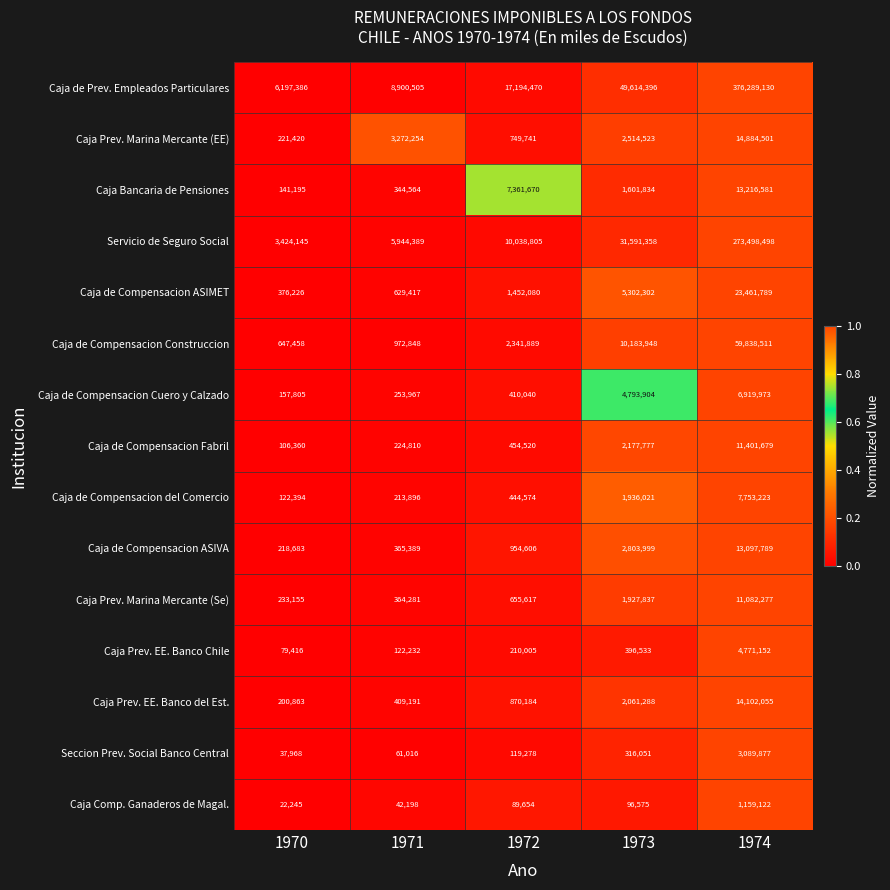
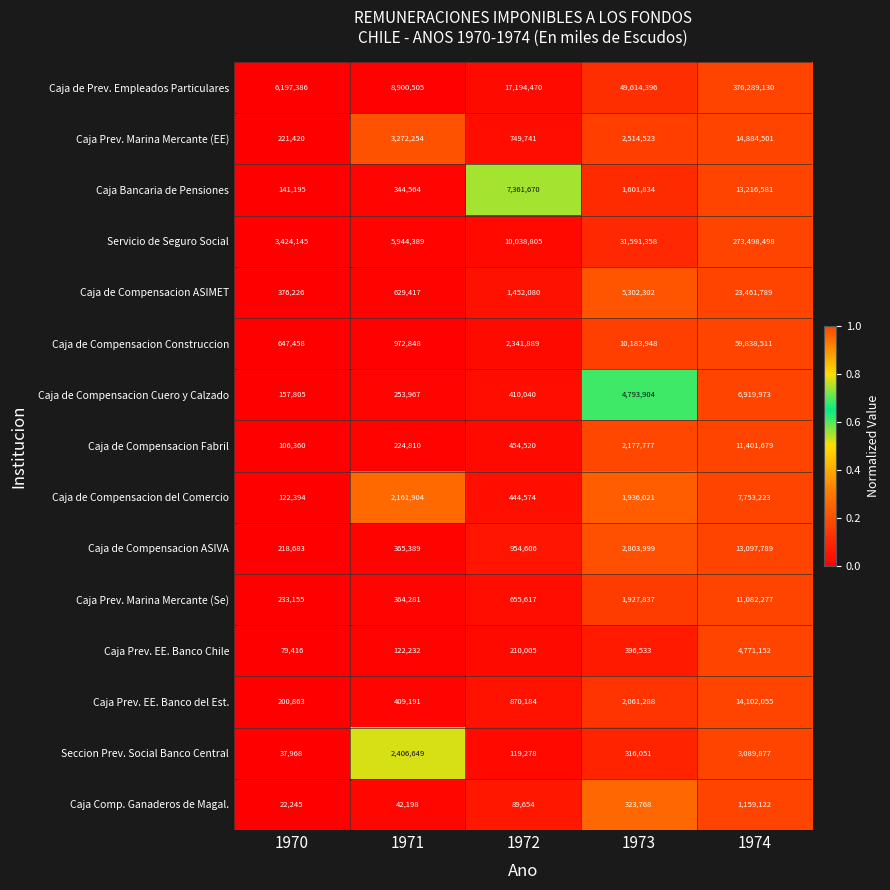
  {
    "Caja de Prev. Empleados Particulares": {
      "1970": "6,197,386",
      "1971": "8,900,505",
      "1972": "17,194,470",
      "1973": "49,614,396",
      "1974": "376,289,130"
    },
    "Caja Prev. Marina Mercante (EE)": {
      "1970": "221,420",
      "1971": "3,272,254",
      "1972": "749,741",
      "1973": "2,514,523",
      "1974": "14,884,501"
    },
    "Caja Bancaria de Pensiones": {
      "1970": "141,195",
      "1971": "344,564",
      "1972": "7,361,670",
      "1973": "1,601,834",
      "1974": "13,216,581"
    },
    "Servicio de Seguro Social": {
      "1970": "3,424,145",
      "1971": "5,944,389",
      "1972": "10,038,805",
      "1973": "31,591,358",
      "1974": "273,498,498"
    },
    "Caja de Compensacion ASIMET": {
      "1970": "376,226",
      "1971": "629,417",
      "1972": "1,452,080",
      "1973": "5,302,302",
      "1974": "23,461,789"
    },
    "Caja de Compensacion Construccion": {
      "1970": "647,458",
      "1971": "972,848",
      "1972": "2,341,889",
      "1973": "10,183,948",
      "1974": "59,838,511"
    },
    "Caja de Compensacion Cuero y Calzado": {
      "1970": "157,805",
      "1971": "253,967",
      "1972": "410,040",
      "1973": "4,793,904",
      "1974": "6,919,973"
    },
    "Caja de Compensacion Fabril": {
      "1970": "106,360",
      "1971": "224,810",
      "1972": "454,520",
      "1973": "2,177,777",
      "1974": "11,401,679"
    },
    "Caja de Compensacion del Comercio": {
      "1970": "122,394",
-     "1971": "213,896",
+     "1971": "2,161,904",
      "1972": "444,574",
      "1973": "1,936,021",
      "1974": "7,753,223"
    },
    "Caja de Compensacion ASIVA": {
      "1970": "218,683",
      "1971": "365,389",
      "1972": "954,606",
      "1973": "2,803,999",
      "1974": "13,097,789"
    },
    "Caja Prev. Marina Mercante (Se)": {
      "1970": "233,155",
      "1971": "364,281",
      "1972": "655,617",
      "1973": "1,927,837",
      "1974": "11,082,277"
    },
    "Caja Prev. EE. Banco Chile": {
      "1970": "79,416",
      "1971": "122,232",
      "1972": "210,005",
      "1973": "396,533",
      "1974": "4,771,152"
    },
    "Caja Prev. EE. Banco del Est.": {
      "1970": "200,863",
      "1971": "409,191",
      "1972": "870,184",
      "1973": "2,061,288",
      "1974": "14,102,055"
    },
    "Seccion Prev. Social Banco Central": {
      "1970": "37,968",
-     "1971": "61,016",
+     "1971": "2,406,649",
      "1972": "119,278",
      "1973": "316,051",
      "1974": "3,089,877"
    },
    "Caja Comp. Ganaderos de Magal.": {
      "1970": "22,245",
      "1971": "42,198",
      "1972": "89,654",
-     "1973": "96,575",
+     "1973": "323,768",
      "1974": "1,159,122"
    }
  }
